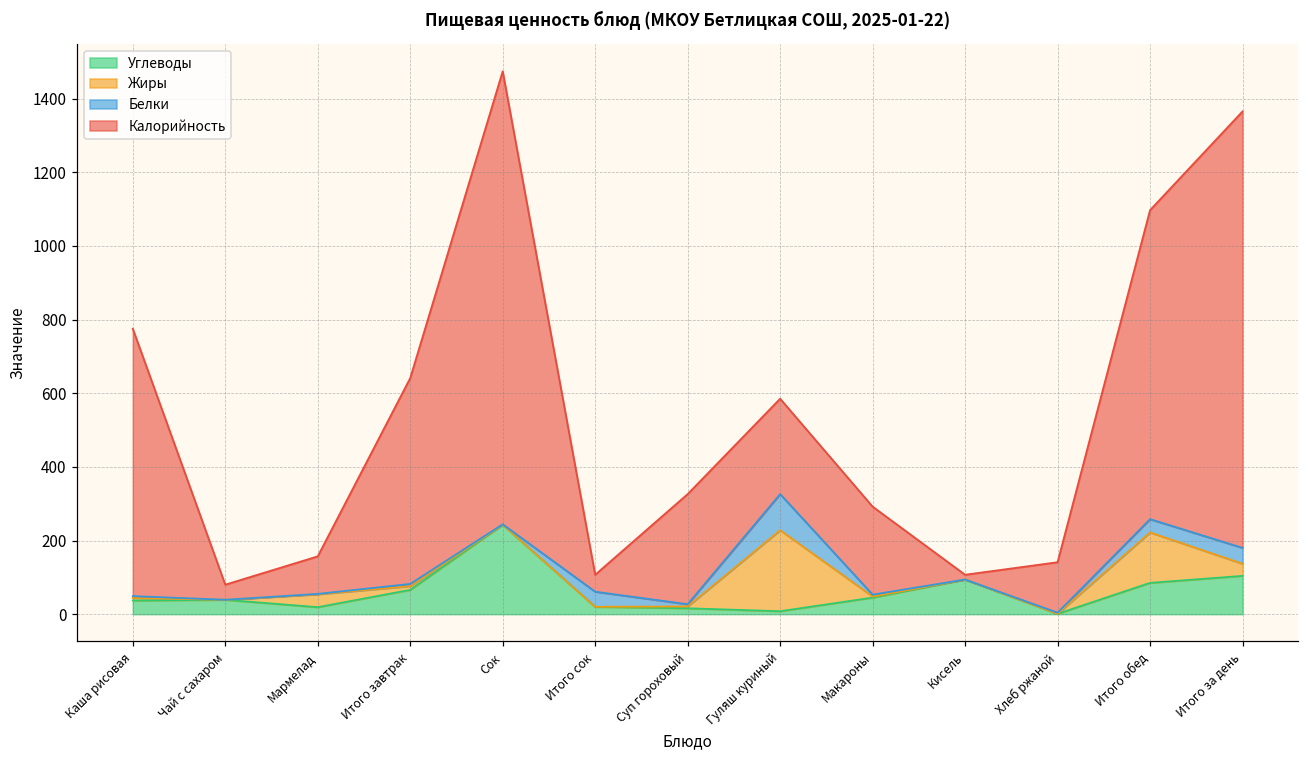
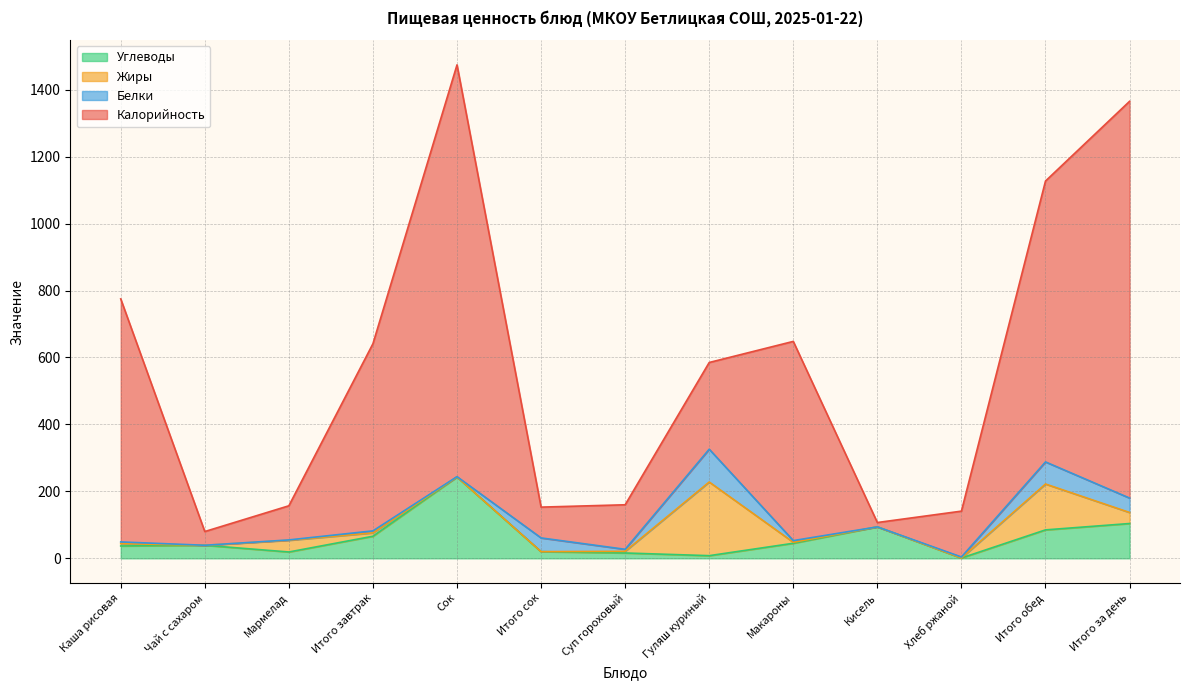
  {
    "Углеводы": {
      "Мармелад": 20,
      "Итого завтрак": 70,
      "Гуляш куриный": 10,
      "Итого обед": 90,
      "Итого за день": 100
    },
    "Жиры": {
      "Гуляш куриный": 220,
      "Итого обед": 140,
      "Итого за день": 30
    },
    "Белки": {
      "Итого сок": 40,
      "Гуляш куриный": 100,
-     "Итого обед": 40,
+     "Итого обед": 70,
      "Итого за день": 40
    },
    "Калорийность": {
      "Каша рисовая": 730,
      "Чай с сахаром": 40,
      "Мармелад": 100,
      "Итого завтрак": 560,
      "Сок": 1230,
-     "Итого сок": 50,
-     "Суп гороховый": 300,
+     "Итого сок": 90,
+     "Суп гороховый": 130,
      "Гуляш куриный": 260,
-     "Макароны": 240,
+     "Макароны": 600,
      "Кисель": 10,
      "Хлеб ржаной": 140,
      "Итого обед": 840,
      "Итого за день": 1190
    }
  }
